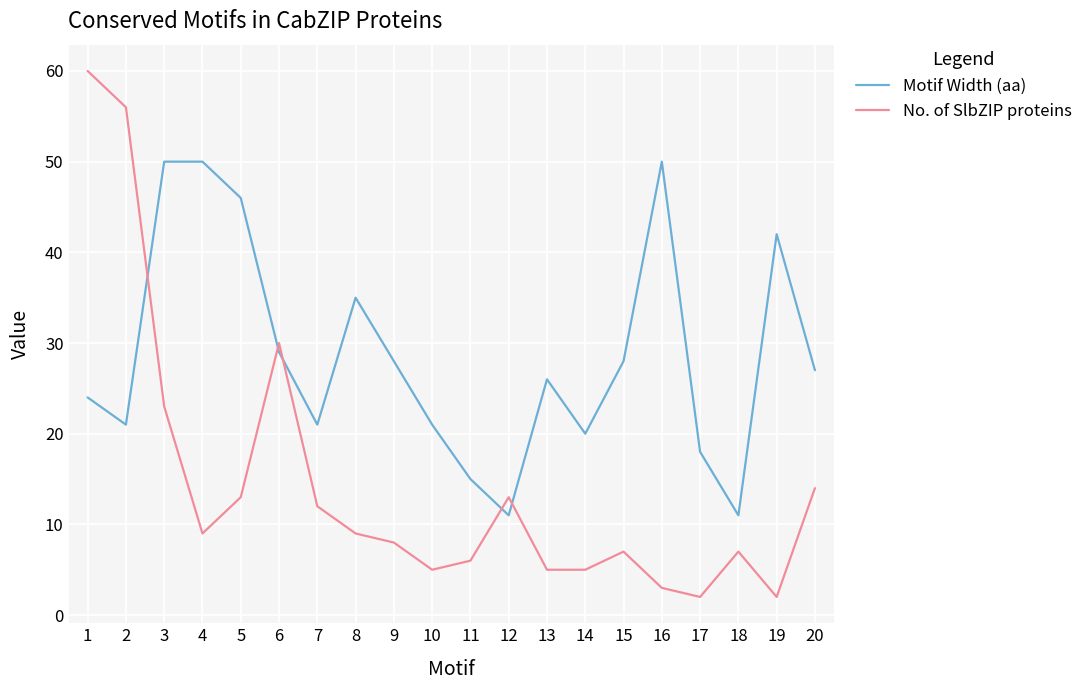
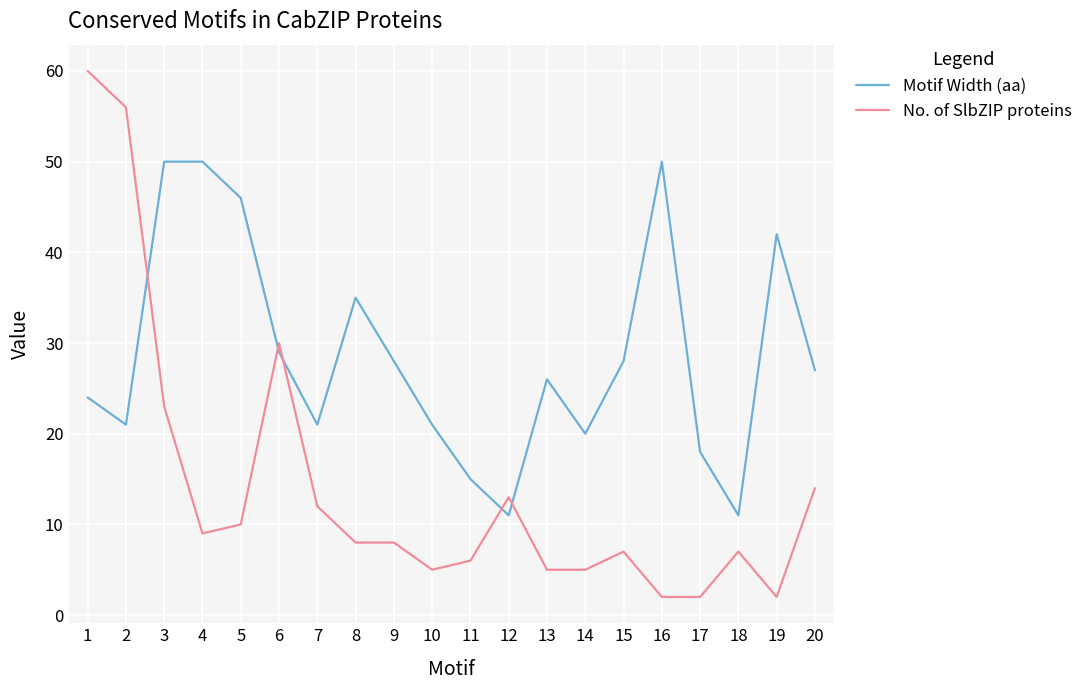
  {
    "Motif Width (aa)": {
      "1": 24,
      "2": 21,
      "3": 50,
      "4": 50,
      "5": 46,
      "6": 29,
      "7": 21,
      "8": 35,
      "9": 28,
      "10": 21,
      "11": 15,
      "12": 11,
      "13": 26,
      "14": 20,
      "15": 28,
      "16": 50,
      "17": 18,
      "18": 11,
      "19": 42,
      "20": 27
    },
    "No. of SlbZIP proteins": {
      "1": 60,
      "2": 56,
      "3": 23,
      "4": 9,
-     "5": 13,
+     "5": 10,
      "6": 30,
      "7": 12,
-     "8": 9,
+     "8": 8,
      "9": 8,
      "10": 5,
      "11": 6,
      "12": 13,
      "13": 5,
      "14": 5,
      "15": 7,
-     "16": 3,
+     "16": 2,
      "17": 2,
      "18": 7,
      "19": 2,
      "20": 14
    }
  }
